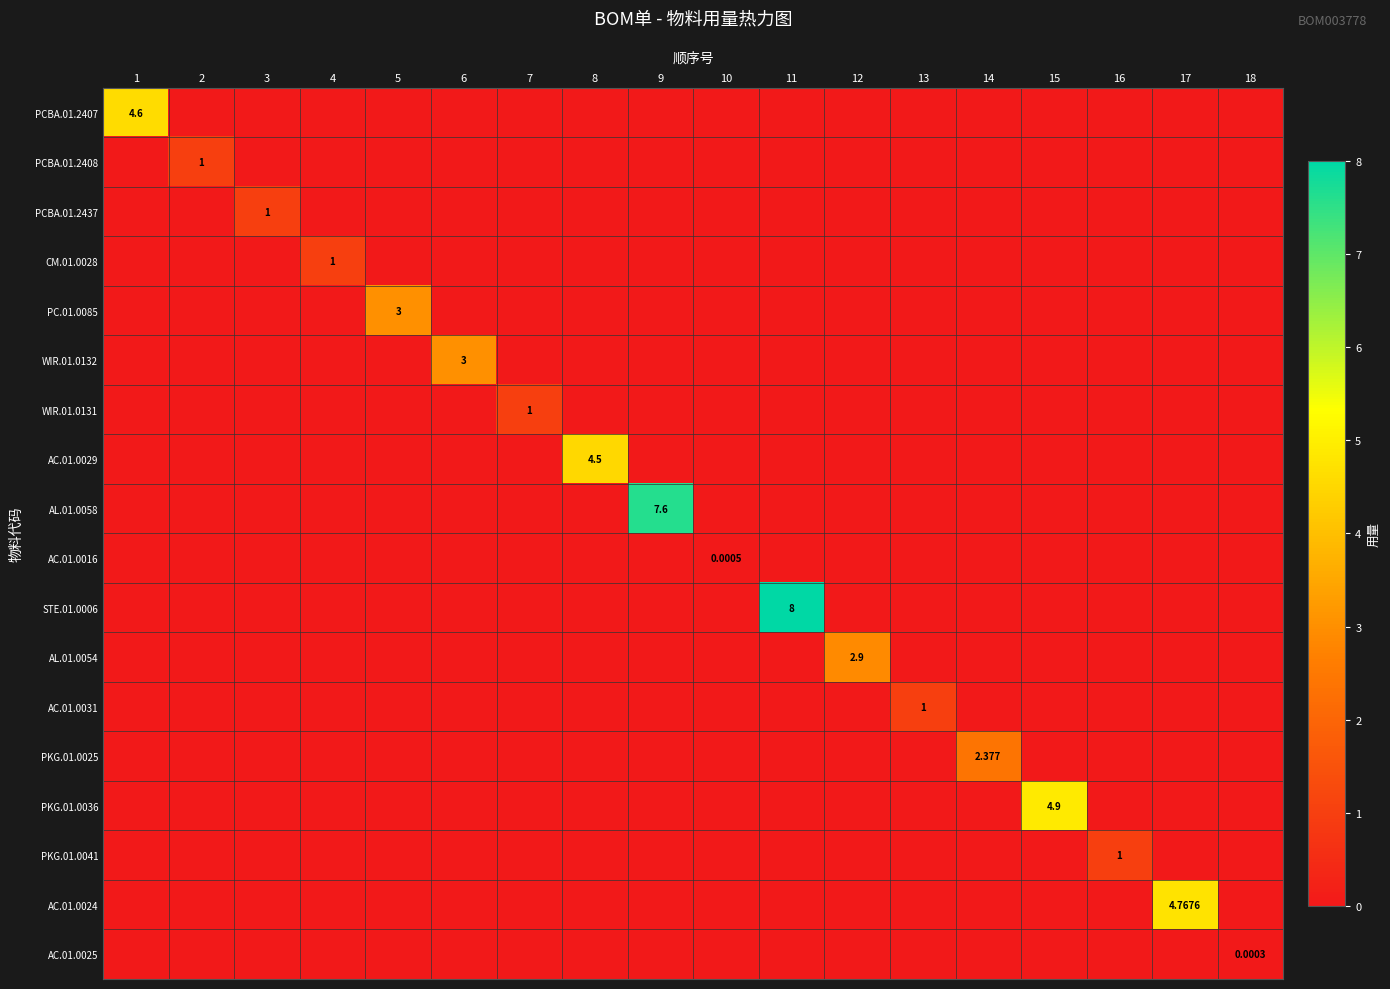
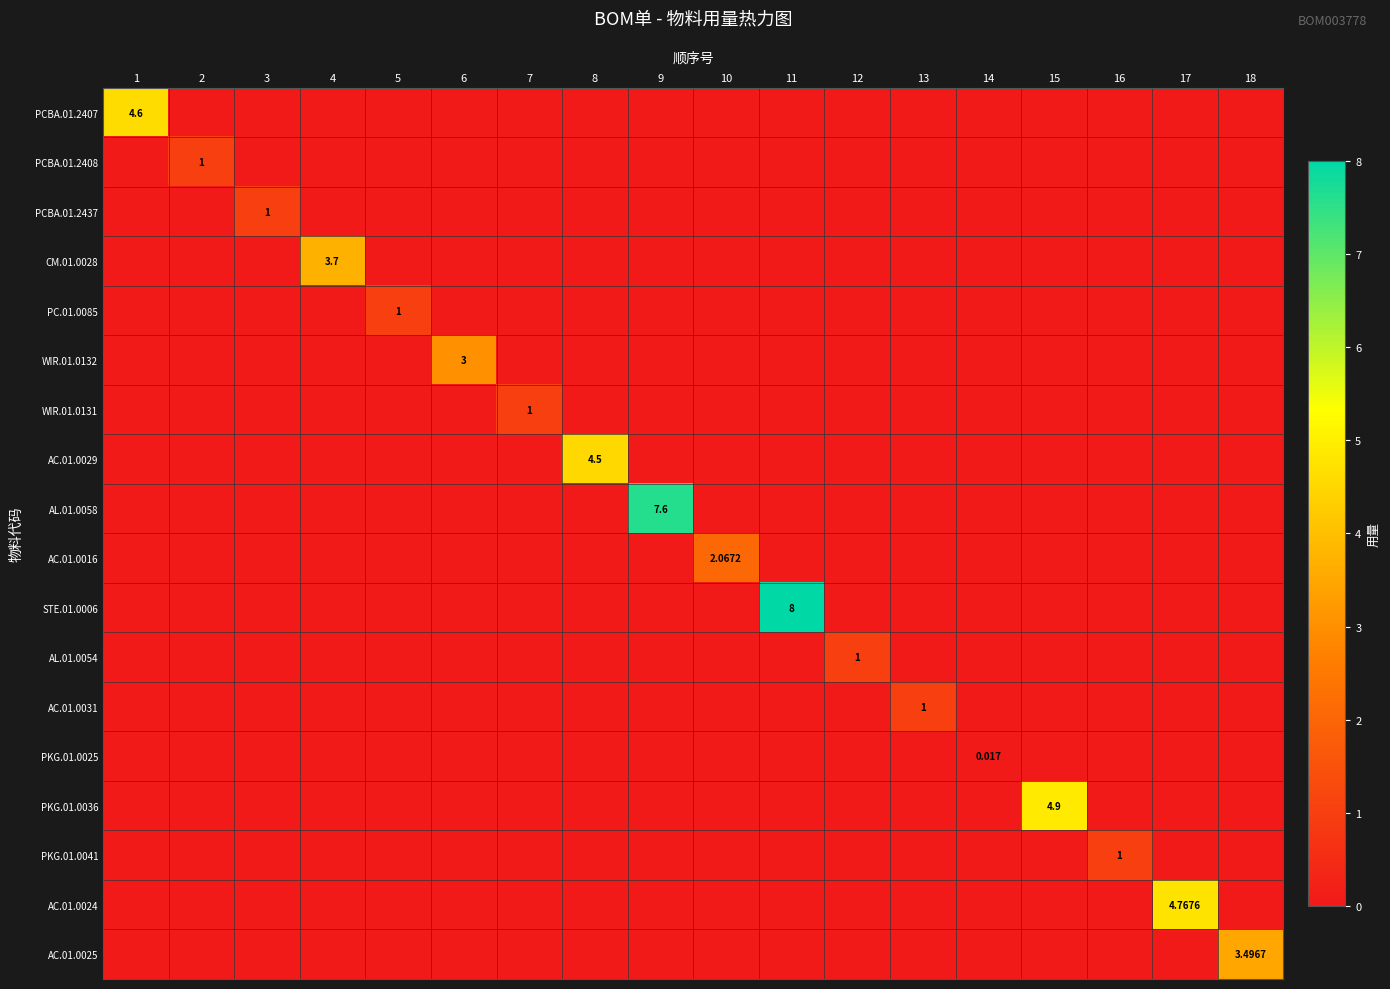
  {
    "PCBA.01.2407": {
      "1": 4.6
    },
    "PCBA.01.2408": {
      "2": 1
    },
    "PCBA.01.2437": {
      "3": 1
    },
    "CM.01.0028": {
-     "4": 1
+     "4": 3.7
    },
    "PC.01.0085": {
-     "5": 3
+     "5": 1
    },
    "WIR.01.0132": {
      "6": 3
    },
    "WIR.01.0131": {
      "7": 1
    },
    "AC.01.0029": {
      "8": 4.5
    },
    "AL.01.0058": {
      "9": 7.6
    },
    "AC.01.0016": {
-     "10": 0.0005
+     "10": 2.0672
    },
    "STE.01.0006": {
      "11": 8
    },
    "AL.01.0054": {
-     "12": 2.9
+     "12": 1
    },
    "AC.01.0031": {
      "13": 1
    },
    "PKG.01.0025": {
-     "14": 2.377
+     "14": 0.017
    },
    "PKG.01.0036": {
      "15": 4.9
    },
    "PKG.01.0041": {
      "16": 1
    },
    "AC.01.0024": {
      "17": 4.7676
    },
    "AC.01.0025": {
-     "18": 0.0003
+     "18": 3.4967
    }
  }
